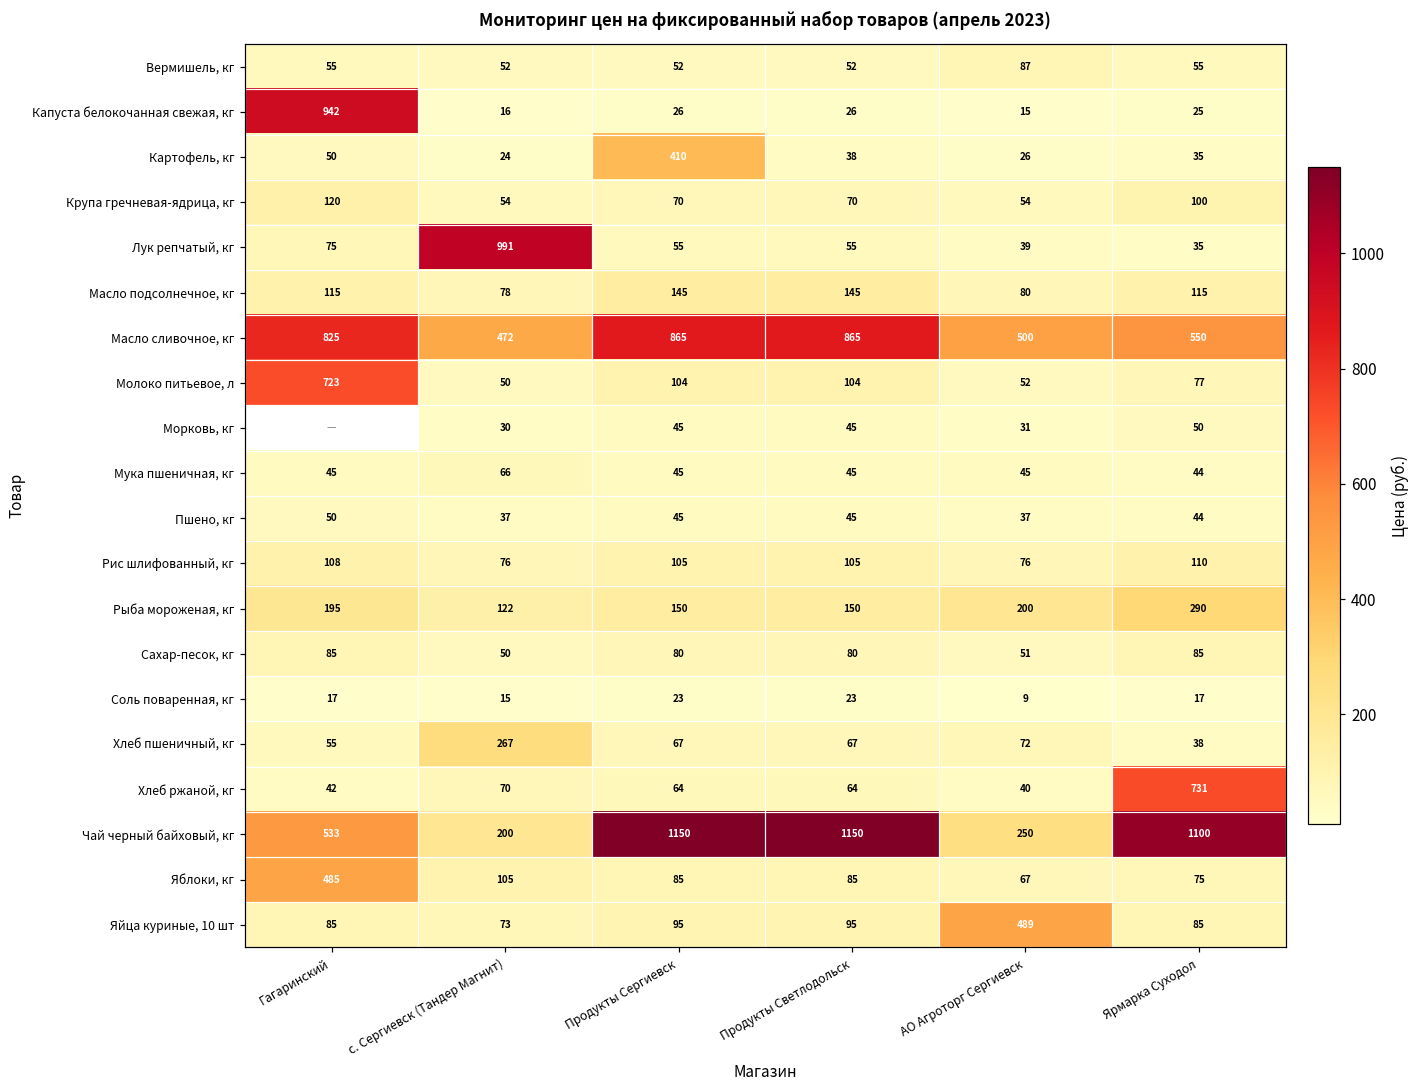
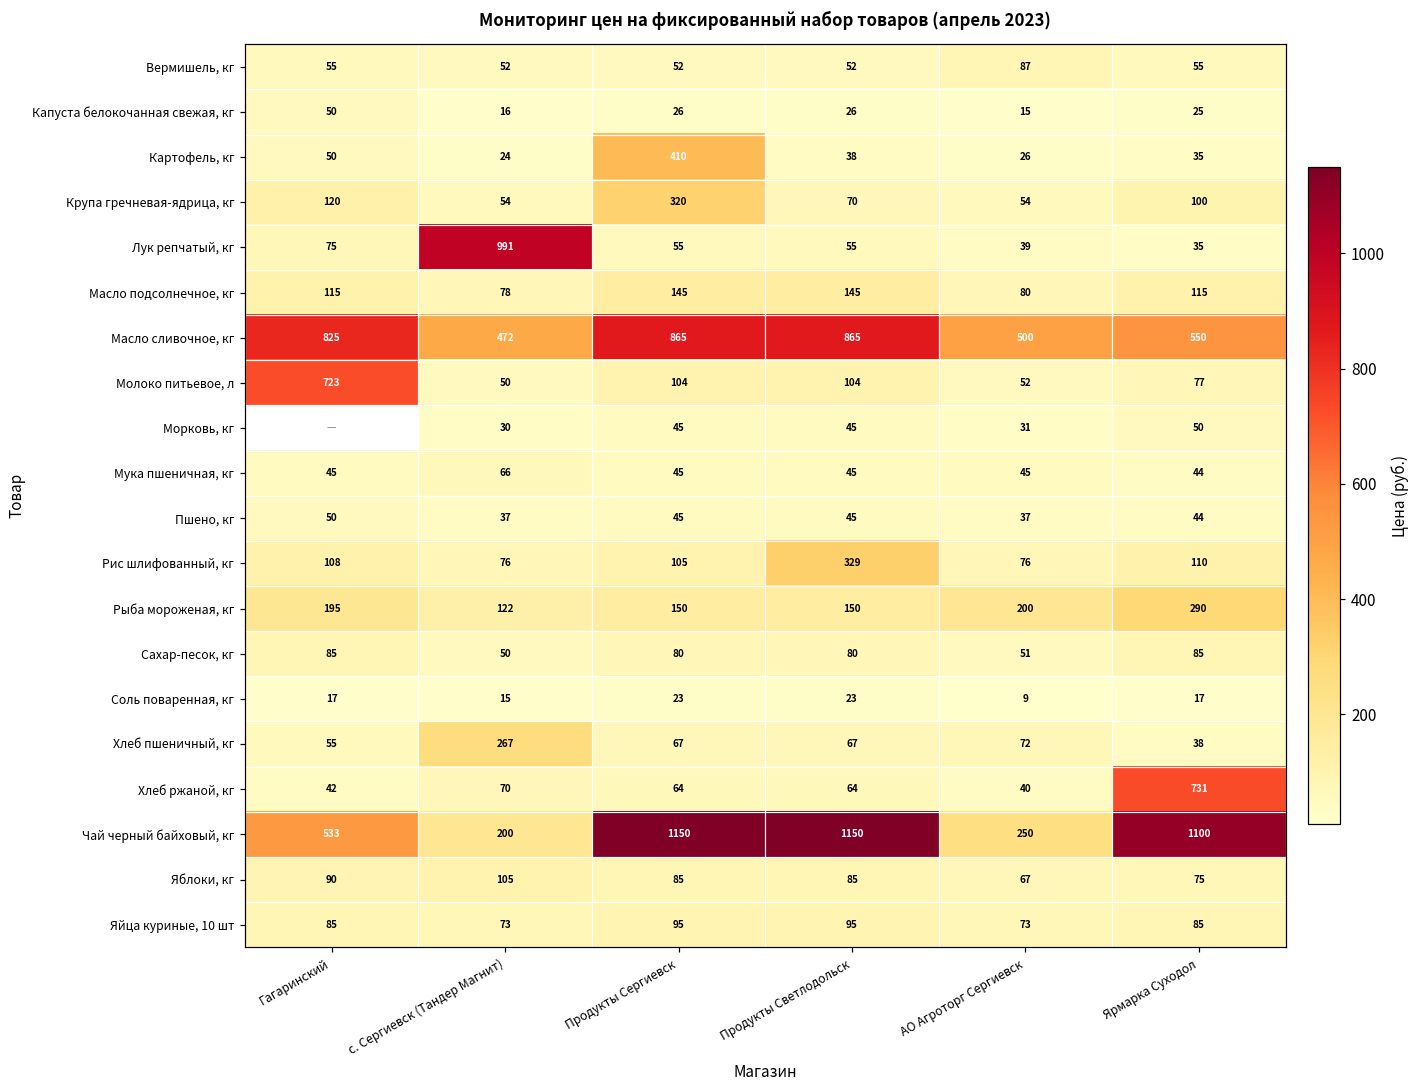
  {
    "Вермишель, кг": {
      "Гагаринский": 55,
      "с. Сергиевск (Тандер Магнит)": 52,
      "Продукты Сергиевск": 52,
      "Продукты Светлодольск": 52,
      "АО Агроторг Сергиевск": 87,
      "Ярмарка Суходол": 55
    },
    "Капуста белокочанная свежая, кг": {
-     "Гагаринский": 942,
+     "Гагаринский": 50,
      "с. Сергиевск (Тандер Магнит)": 16,
      "Продукты Сергиевск": 26,
      "Продукты Светлодольск": 26,
      "АО Агроторг Сергиевск": 15,
      "Ярмарка Суходол": 25
    },
    "Картофель, кг": {
      "Гагаринский": 50,
      "с. Сергиевск (Тандер Магнит)": 24,
      "Продукты Сергиевск": 410,
      "Продукты Светлодольск": 38,
      "АО Агроторг Сергиевск": 26,
      "Ярмарка Суходол": 35
    },
    "Крупа гречневая-ядрица, кг": {
      "Гагаринский": 120,
      "с. Сергиевск (Тандер Магнит)": 54,
-     "Продукты Сергиевск": 70,
+     "Продукты Сергиевск": 320,
      "Продукты Светлодольск": 70,
      "АО Агроторг Сергиевск": 54,
      "Ярмарка Суходол": 100
    },
    "Лук репчатый, кг": {
      "Гагаринский": 75,
      "с. Сергиевск (Тандер Магнит)": 991,
      "Продукты Сергиевск": 55,
      "Продукты Светлодольск": 55,
      "АО Агроторг Сергиевск": 39,
      "Ярмарка Суходол": 35
    },
    "Масло подсолнечное, кг": {
      "Гагаринский": 115,
      "с. Сергиевск (Тандер Магнит)": 78,
      "Продукты Сергиевск": 145,
      "Продукты Светлодольск": 145,
      "АО Агроторг Сергиевск": 80,
      "Ярмарка Суходол": 115
    },
    "Масло сливочное, кг": {
      "Гагаринский": 825,
      "с. Сергиевск (Тандер Магнит)": 472,
      "Продукты Сергиевск": 865,
      "Продукты Светлодольск": 865,
      "АО Агроторг Сергиевск": 500,
      "Ярмарка Суходол": 550
    },
    "Молоко питьевое, л": {
      "Гагаринский": 723,
      "с. Сергиевск (Тандер Магнит)": 50,
      "Продукты Сергиевск": 104,
      "Продукты Светлодольск": 104,
      "АО Агроторг Сергиевск": 52,
      "Ярмарка Суходол": 77
    },
    "Морковь, кг": {
      "с. Сергиевск (Тандер Магнит)": 30,
      "Продукты Сергиевск": 45,
      "Продукты Светлодольск": 45,
      "АО Агроторг Сергиевск": 31,
      "Ярмарка Суходол": 50
    },
    "Мука пшеничная, кг": {
      "Гагаринский": 45,
      "с. Сергиевск (Тандер Магнит)": 66,
      "Продукты Сергиевск": 45,
      "Продукты Светлодольск": 45,
      "АО Агроторг Сергиевск": 45,
      "Ярмарка Суходол": 44
    },
    "Пшено, кг": {
      "Гагаринский": 50,
      "с. Сергиевск (Тандер Магнит)": 37,
      "Продукты Сергиевск": 45,
      "Продукты Светлодольск": 45,
      "АО Агроторг Сергиевск": 37,
      "Ярмарка Суходол": 44
    },
    "Рис шлифованный, кг": {
      "Гагаринский": 108,
      "с. Сергиевск (Тандер Магнит)": 76,
      "Продукты Сергиевск": 105,
-     "Продукты Светлодольск": 105,
+     "Продукты Светлодольск": 329,
      "АО Агроторг Сергиевск": 76,
      "Ярмарка Суходол": 110
    },
    "Рыба мороженая, кг": {
      "Гагаринский": 195,
      "с. Сергиевск (Тандер Магнит)": 122,
      "Продукты Сергиевск": 150,
      "Продукты Светлодольск": 150,
      "АО Агроторг Сергиевск": 200,
      "Ярмарка Суходол": 290
    },
    "Сахар-песок, кг": {
      "Гагаринский": 85,
      "с. Сергиевск (Тандер Магнит)": 50,
      "Продукты Сергиевск": 80,
      "Продукты Светлодольск": 80,
      "АО Агроторг Сергиевск": 51,
      "Ярмарка Суходол": 85
    },
    "Соль поваренная, кг": {
      "Гагаринский": 17,
      "с. Сергиевск (Тандер Магнит)": 15,
      "Продукты Сергиевск": 23,
      "Продукты Светлодольск": 23,
      "АО Агроторг Сергиевск": 9,
      "Ярмарка Суходол": 17
    },
    "Хлеб пшеничный, кг": {
      "Гагаринский": 55,
      "с. Сергиевск (Тандер Магнит)": 267,
      "Продукты Сергиевск": 67,
      "Продукты Светлодольск": 67,
      "АО Агроторг Сергиевск": 72,
      "Ярмарка Суходол": 38
    },
    "Хлеб ржаной, кг": {
      "Гагаринский": 42,
      "с. Сергиевск (Тандер Магнит)": 70,
      "Продукты Сергиевск": 64,
      "Продукты Светлодольск": 64,
      "АО Агроторг Сергиевск": 40,
      "Ярмарка Суходол": 731
    },
    "Чай черный байховый, кг": {
      "Гагаринский": 533,
      "с. Сергиевск (Тандер Магнит)": 200,
      "Продукты Сергиевск": 1150,
      "Продукты Светлодольск": 1150,
      "АО Агроторг Сергиевск": 250,
      "Ярмарка Суходол": 1100
    },
    "Яблоки, кг": {
-     "Гагаринский": 485,
+     "Гагаринский": 90,
      "с. Сергиевск (Тандер Магнит)": 105,
      "Продукты Сергиевск": 85,
      "Продукты Светлодольск": 85,
      "АО Агроторг Сергиевск": 67,
      "Ярмарка Суходол": 75
    },
    "Яйца куриные, 10 шт": {
      "Гагаринский": 85,
      "с. Сергиевск (Тандер Магнит)": 73,
      "Продукты Сергиевск": 95,
      "Продукты Светлодольск": 95,
-     "АО Агроторг Сергиевск": 489,
+     "АО Агроторг Сергиевск": 73,
      "Ярмарка Суходол": 85
    }
  }
